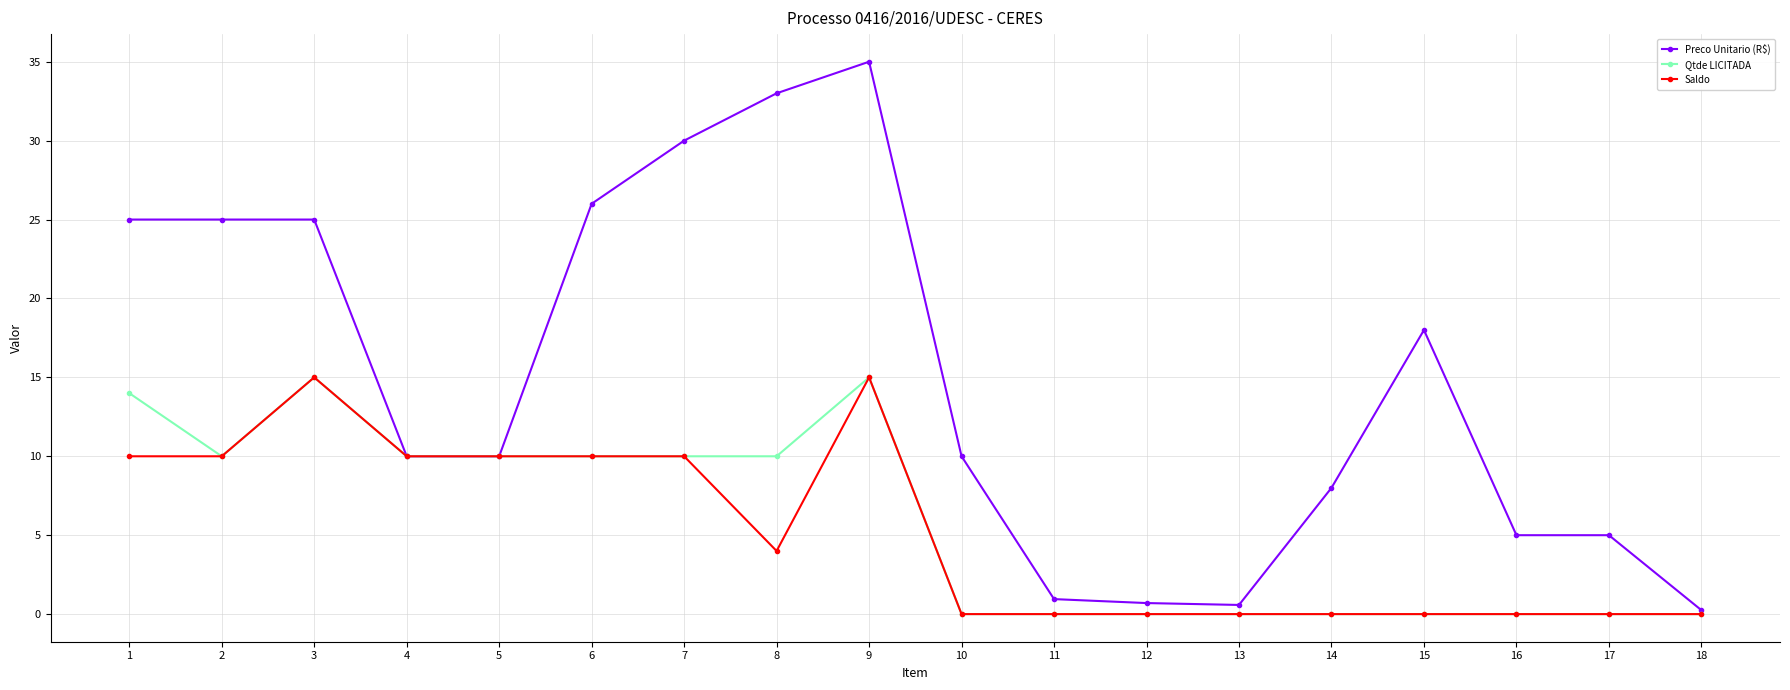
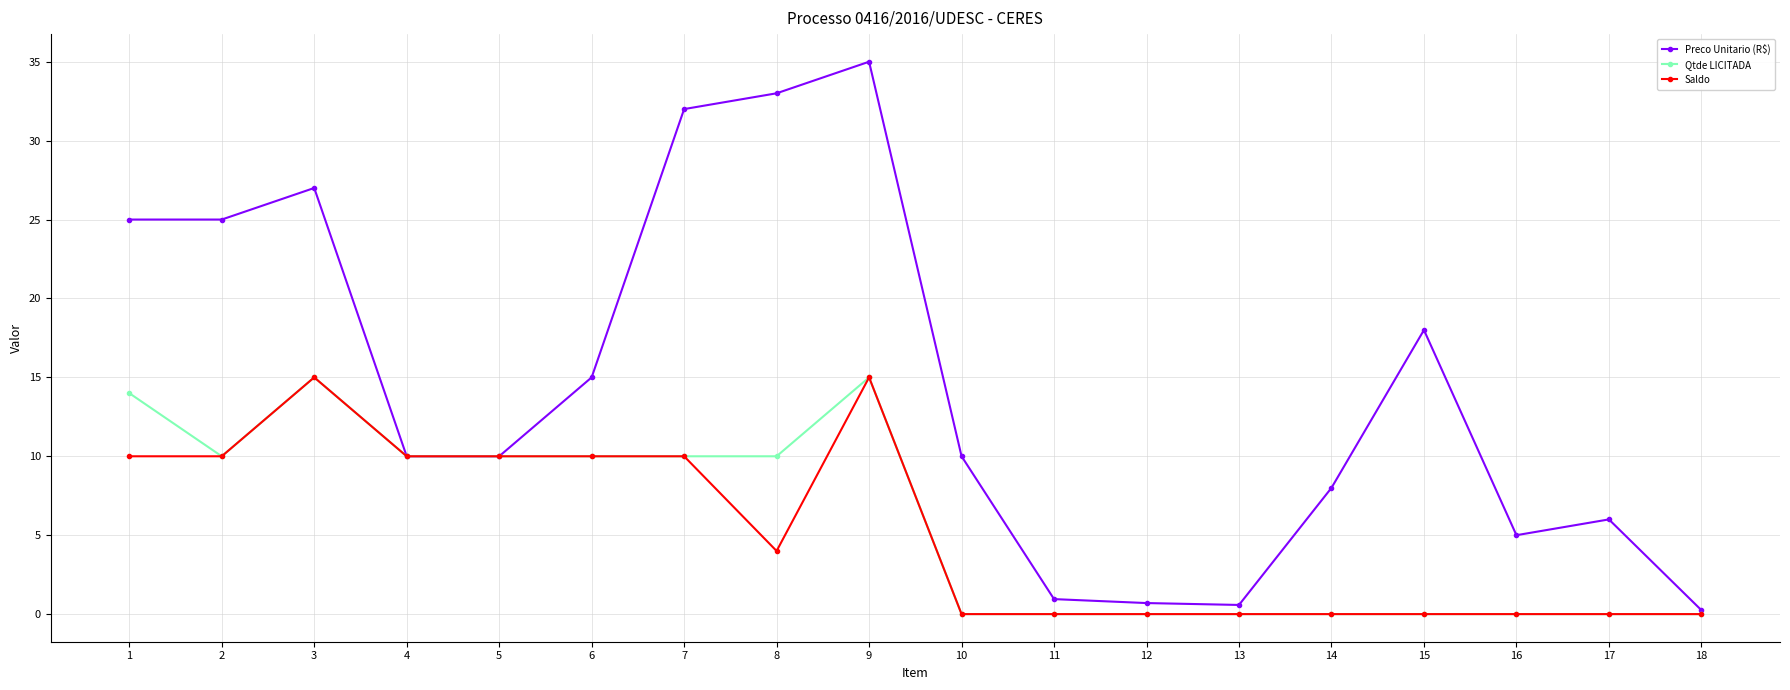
  {
    "Preco Unitario (R$)": {
      "1": 25,
      "2": 25,
-     "3": 25,
-     "6": 26,
-     "7": 30,
+     "3": 27,
+     "6": 15,
+     "7": 32,
      "8": 33,
      "9": 35,
      "10": 10,
      "11": 1,
      "12": 0.7,
      "13": 0.6,
      "14": 8,
      "15": 18,
      "16": 5,
-     "17": 5,
+     "17": 6,
      "18": 0.3
    },
    "Qtde LICITADA": {
      "1": 14,
      "8": 10
    },
    "Saldo": {
      "1": 10,
      "8": 4
    }
  }
